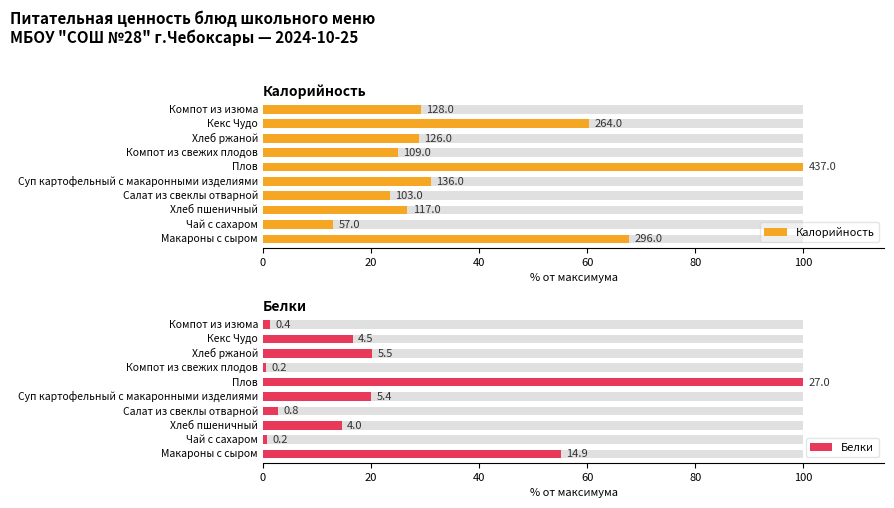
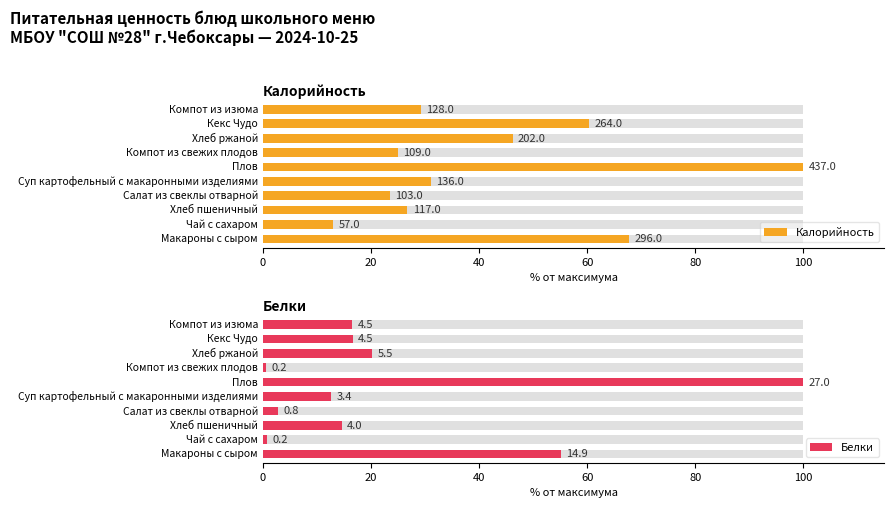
  {
    "Калорийность": {
      "Калорийность": {
-       "Хлеб ржаной": 126.0
+       "Хлеб ржаной": 202.0
      }
    },
    "Белки": {
      "Белки": {
-       "Компот из изюма": 0.4,
-       "Суп картофельный с макаронными изделиями": 5.4
+       "Компот из изюма": 4.5,
+       "Суп картофельный с макаронными изделиями": 3.4
      }
    }
  }
